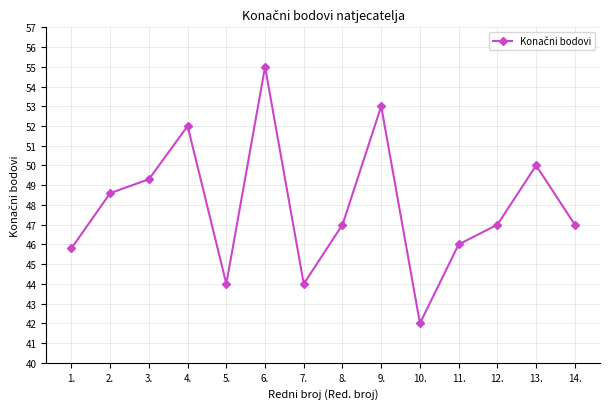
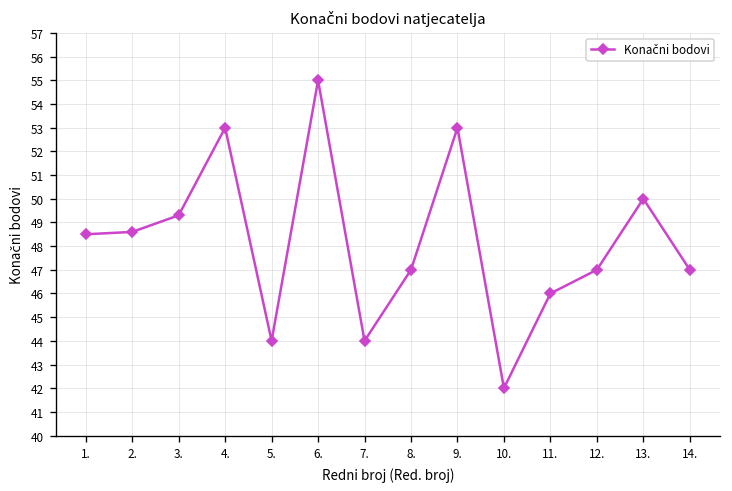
  {
-   "1.": 45.8,
+   "1.": 48.5,
    "2.": 48.6,
    "3.": 49.3,
-   "4.": 52,
+   "4.": 53,
    "5.": 44.0,
    "6.": 55.0,
    "7.": 44.0,
    "8.": 47.0,
    "9.": 53.0,
    "10.": 42.0,
    "11.": 46.0,
    "12.": 47.0,
    "13.": 50.0,
    "14.": 47.0
  }
